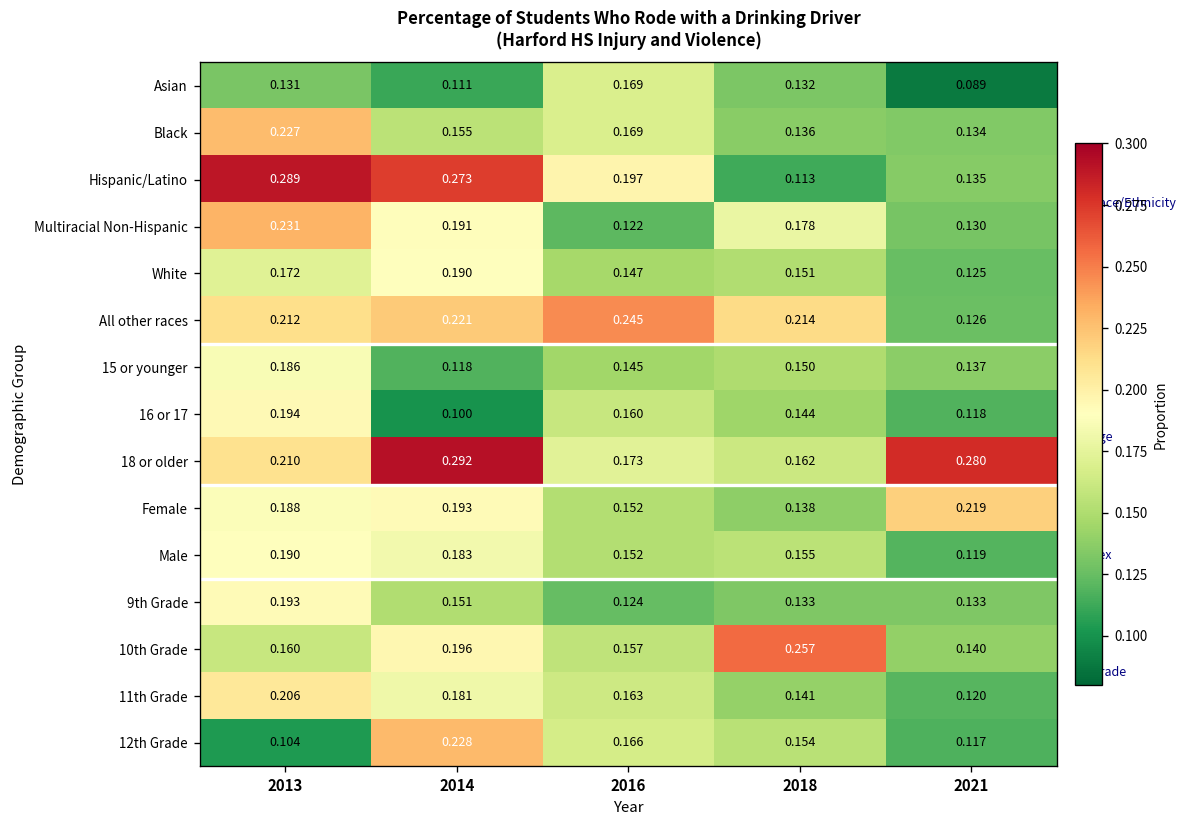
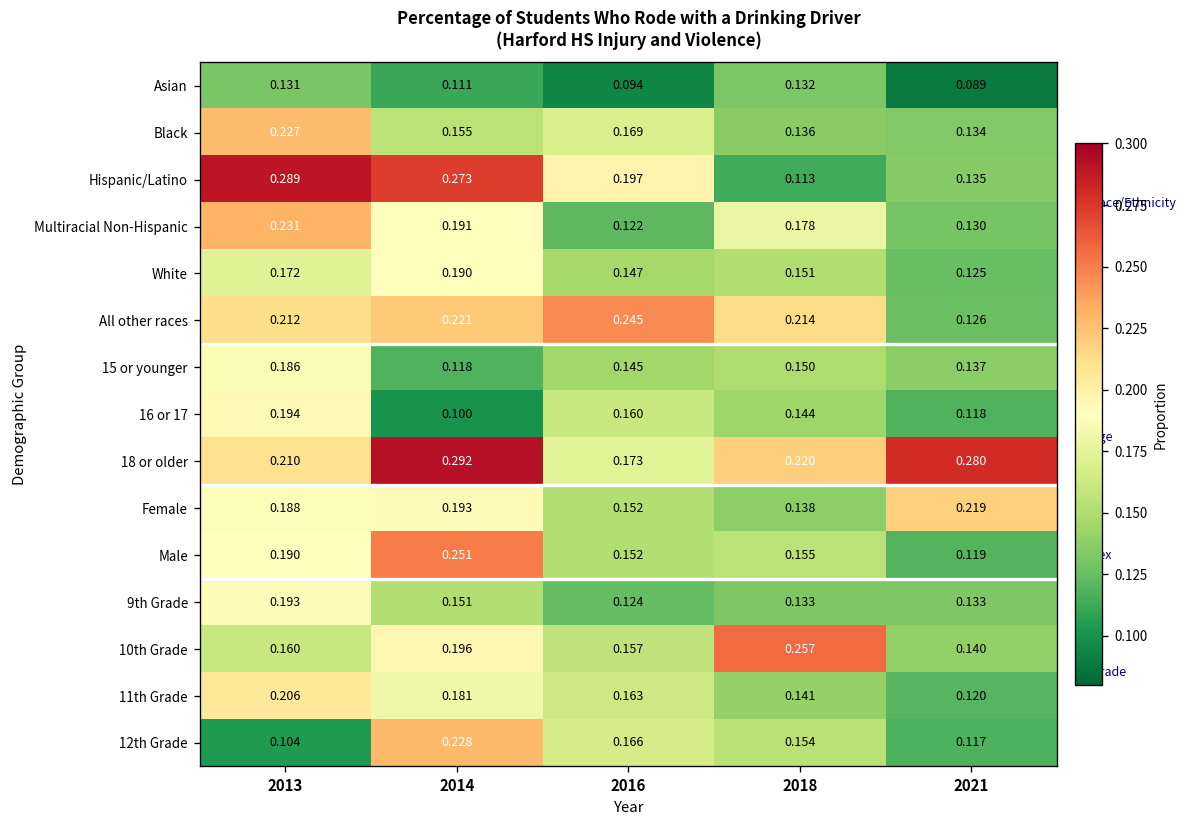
  {
    "Asian": {
      "2013": 0.131,
      "2014": 0.111,
-     "2016": 0.169,
+     "2016": 0.094,
      "2018": 0.132,
      "2021": 0.089
    },
    "Black": {
      "2013": 0.227,
      "2014": 0.155,
      "2016": 0.169,
      "2018": 0.136,
      "2021": 0.134
    },
    "Hispanic/Latino": {
      "2013": 0.289,
      "2014": 0.273,
      "2016": 0.197,
      "2018": 0.113,
      "2021": 0.135
    },
    "Multiracial Non-Hispanic": {
      "2013": 0.231,
      "2014": 0.191,
      "2016": 0.122,
      "2018": 0.178,
      "2021": 0.130
    },
    "White": {
      "2013": 0.172,
      "2014": 0.190,
      "2016": 0.147,
      "2018": 0.151,
      "2021": 0.125
    },
    "All other races": {
      "2013": 0.212,
      "2014": 0.221,
      "2016": 0.245,
      "2018": 0.214,
      "2021": 0.126
    },
    "15 or younger": {
      "2013": 0.186,
      "2014": 0.118,
      "2016": 0.145,
      "2018": 0.150,
      "2021": 0.137
    },
    "16 or 17": {
      "2013": 0.194,
      "2014": 0.100,
      "2016": 0.160,
      "2018": 0.144,
      "2021": 0.118
    },
    "18 or older": {
      "2013": 0.210,
      "2014": 0.292,
      "2016": 0.173,
-     "2018": 0.162,
+     "2018": 0.220,
      "2021": 0.280
    },
    "Female": {
      "2013": 0.188,
      "2014": 0.193,
      "2016": 0.152,
      "2018": 0.138,
      "2021": 0.219
    },
    "Male": {
      "2013": 0.190,
-     "2014": 0.183,
+     "2014": 0.251,
      "2016": 0.152,
      "2018": 0.155,
      "2021": 0.119
    },
    "9th Grade": {
      "2013": 0.193,
      "2014": 0.151,
      "2016": 0.124,
      "2018": 0.133,
      "2021": 0.133
    },
    "10th Grade": {
      "2013": 0.160,
      "2014": 0.196,
      "2016": 0.157,
      "2018": 0.257,
      "2021": 0.140
    },
    "11th Grade": {
      "2013": 0.206,
      "2014": 0.181,
      "2016": 0.163,
      "2018": 0.141,
      "2021": 0.120
    },
    "12th Grade": {
      "2013": 0.104,
      "2014": 0.228,
      "2016": 0.166,
      "2018": 0.154,
      "2021": 0.117
    }
  }
